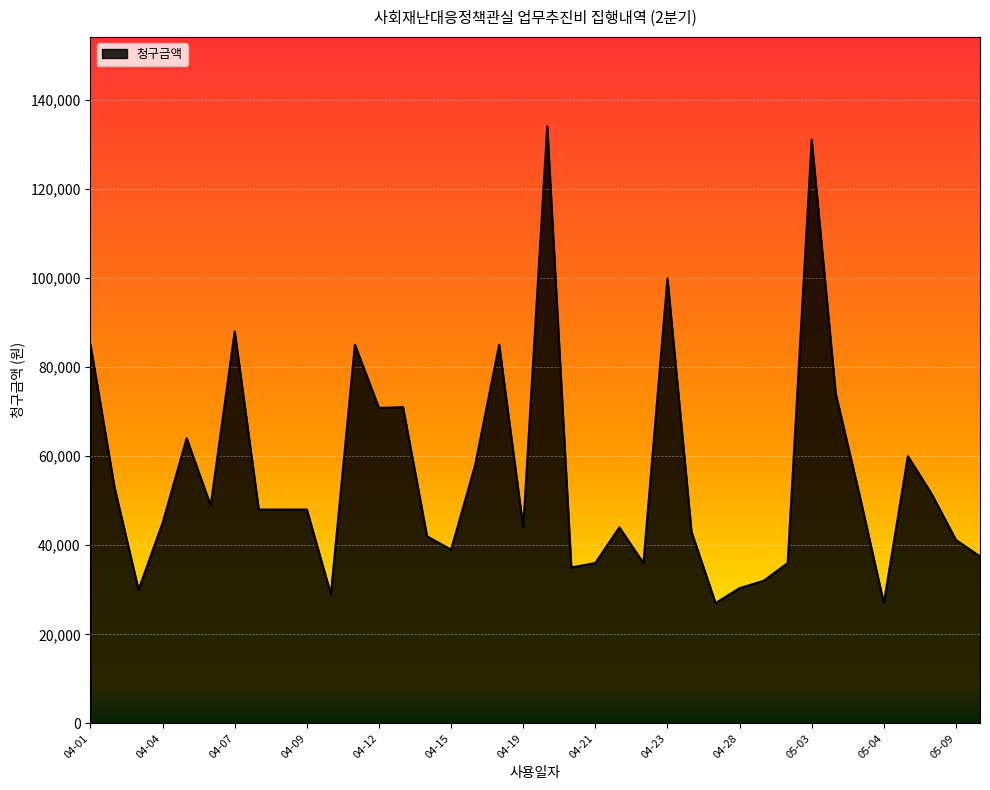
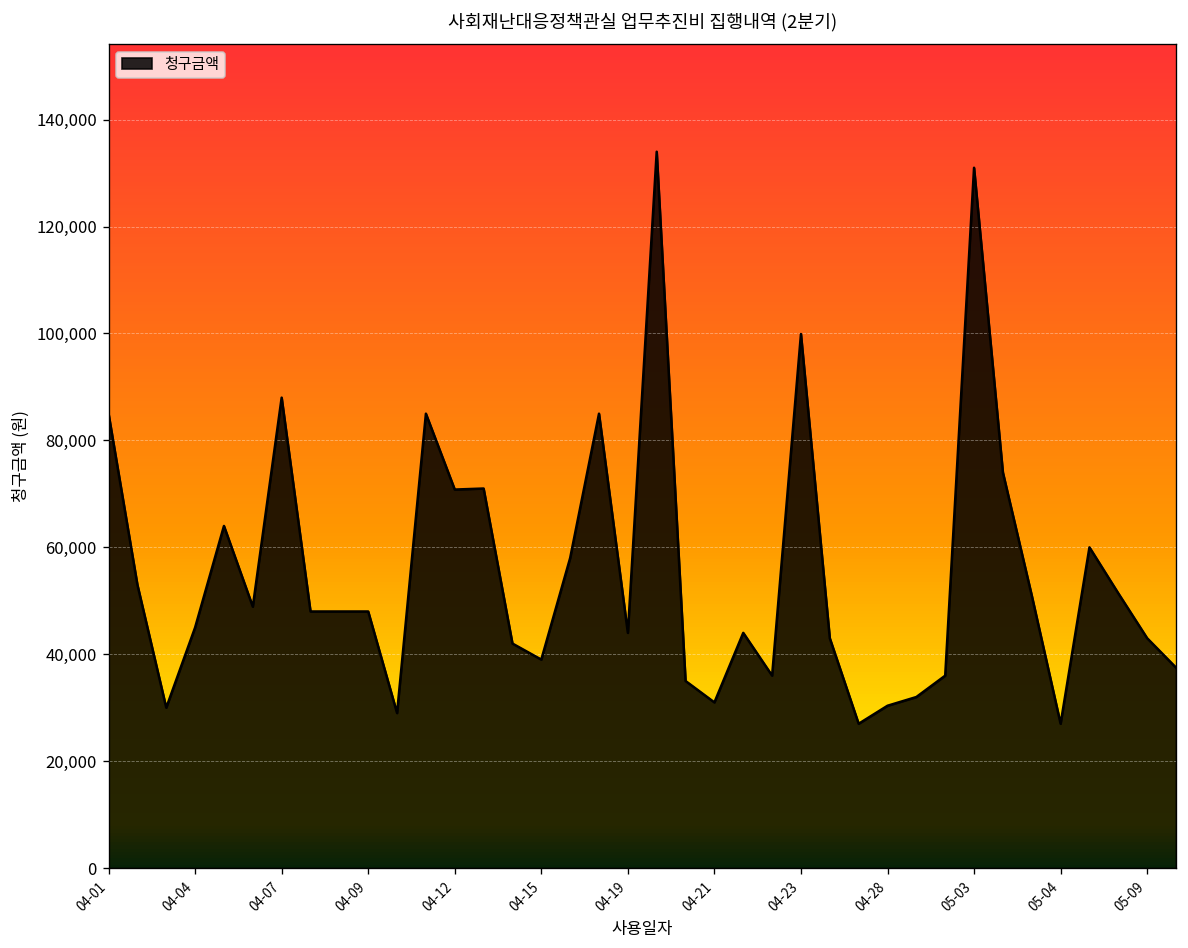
  {
    "04-04": "45,000",
    "04-07": "88,000",
    "04-12": "71,000",
-   "04-21": "36,000",
+   "04-21": "31,000",
    "04-23": "100,000",
    "04-28": "30,000",
-   "05-09": "41,000"
+   "05-09": "43,000"
  }
